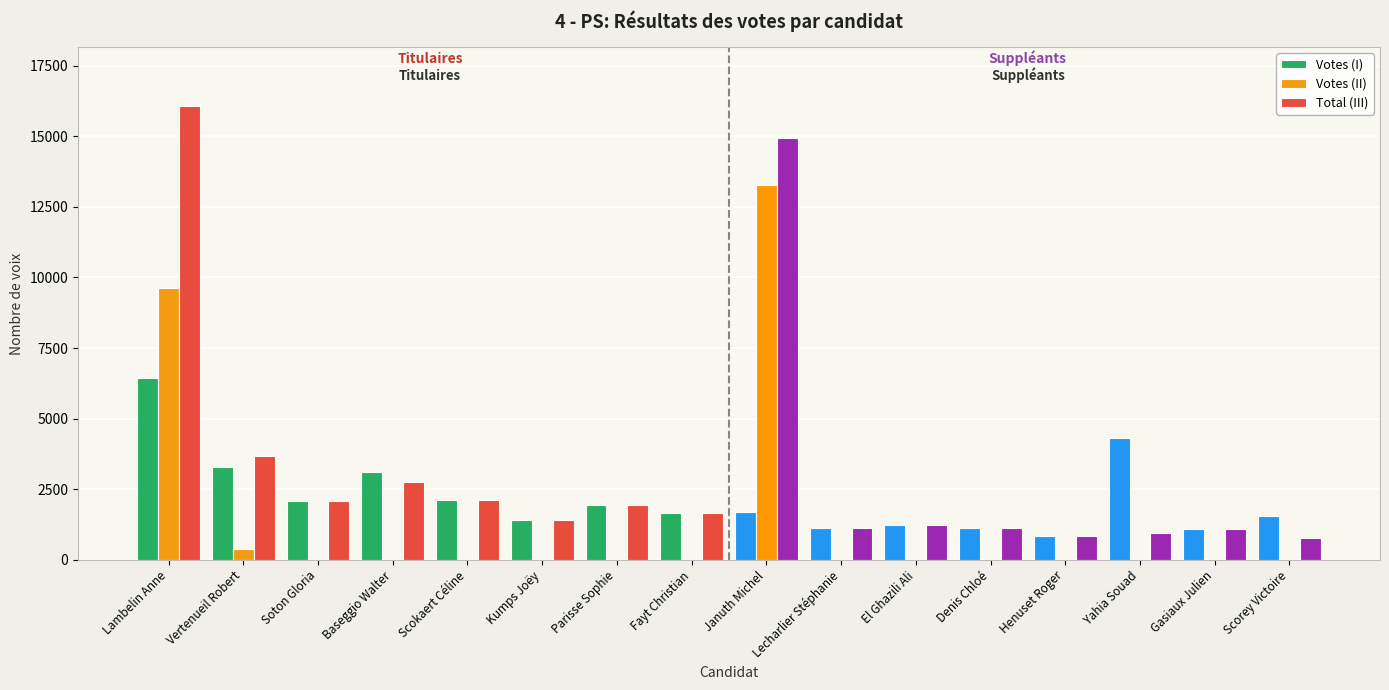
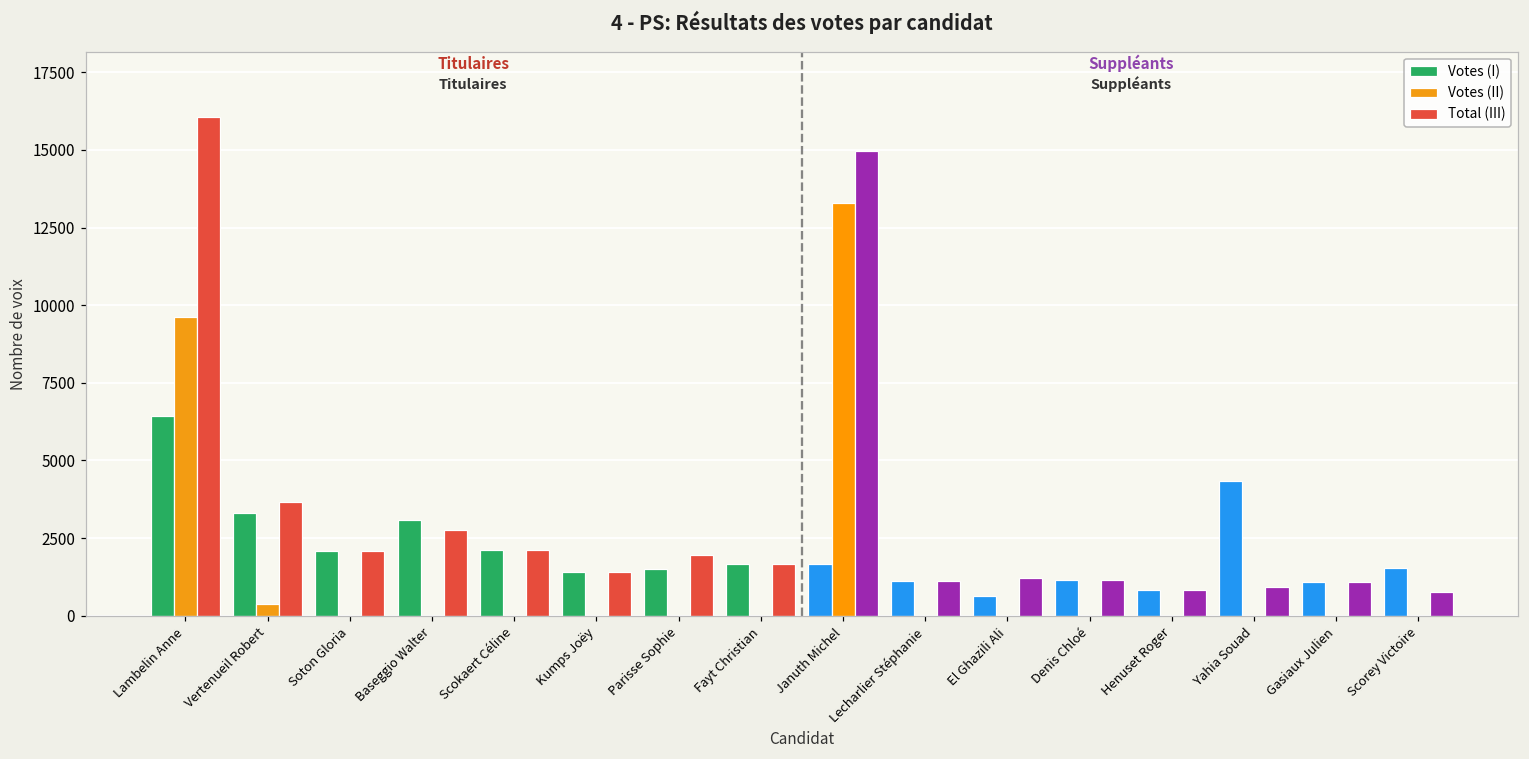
  {
    "Votes (I)": {
      "Lambelin Anne": 6400,
      "Vertenueil Robert": 3300,
      "Soton Gloria": 2100,
      "Baseggio Walter": 3100,
      "Scokaert Céline": 2100,
      "Kumps Joëy": 1400,
-     "Parisse Sophie": 1900,
+     "Parisse Sophie": 1500,
      "Fayt Christian": 1700,
      "Januth Michel": 1700,
      "Lecharlier Stéphanie": 1100,
-     "El Ghazili Ali": 1200,
+     "El Ghazili Ali": 600,
      "Denis Chloé": 1100,
      "Henuset Roger": 800,
      "Yahia Souad": 4300,
      "Gasiaux Julien": 1100,
      "Scorey Victoire": 1500
    },
    "Votes (II)": {
      "Lambelin Anne": 9600,
      "Vertenueil Robert": 400,
      "Soton Gloria": 0,
      "Baseggio Walter": 0,
      "Scokaert Céline": 0,
      "Kumps Joëy": 0,
      "Parisse Sophie": 0,
      "Fayt Christian": 0,
      "Januth Michel": 13300,
      "Lecharlier Stéphanie": 0,
      "El Ghazili Ali": 0,
      "Denis Chloé": 0,
      "Henuset Roger": 0,
      "Yahia Souad": 0,
      "Gasiaux Julien": 0,
      "Scorey Victoire": 0
    },
    "Total (III)": {
      "Lambelin Anne": 16100,
      "Vertenueil Robert": 3700,
      "Soton Gloria": 2100,
      "Baseggio Walter": 2800,
      "Scokaert Céline": 2100,
      "Kumps Joëy": 1400,
      "Parisse Sophie": 1900,
      "Fayt Christian": 1700,
      "Januth Michel": 15000,
      "Lecharlier Stéphanie": 1100,
      "El Ghazili Ali": 1200,
      "Denis Chloé": 1100,
      "Henuset Roger": 800,
      "Yahia Souad": 900,
      "Gasiaux Julien": 1100,
      "Scorey Victoire": 800
    }
  }
